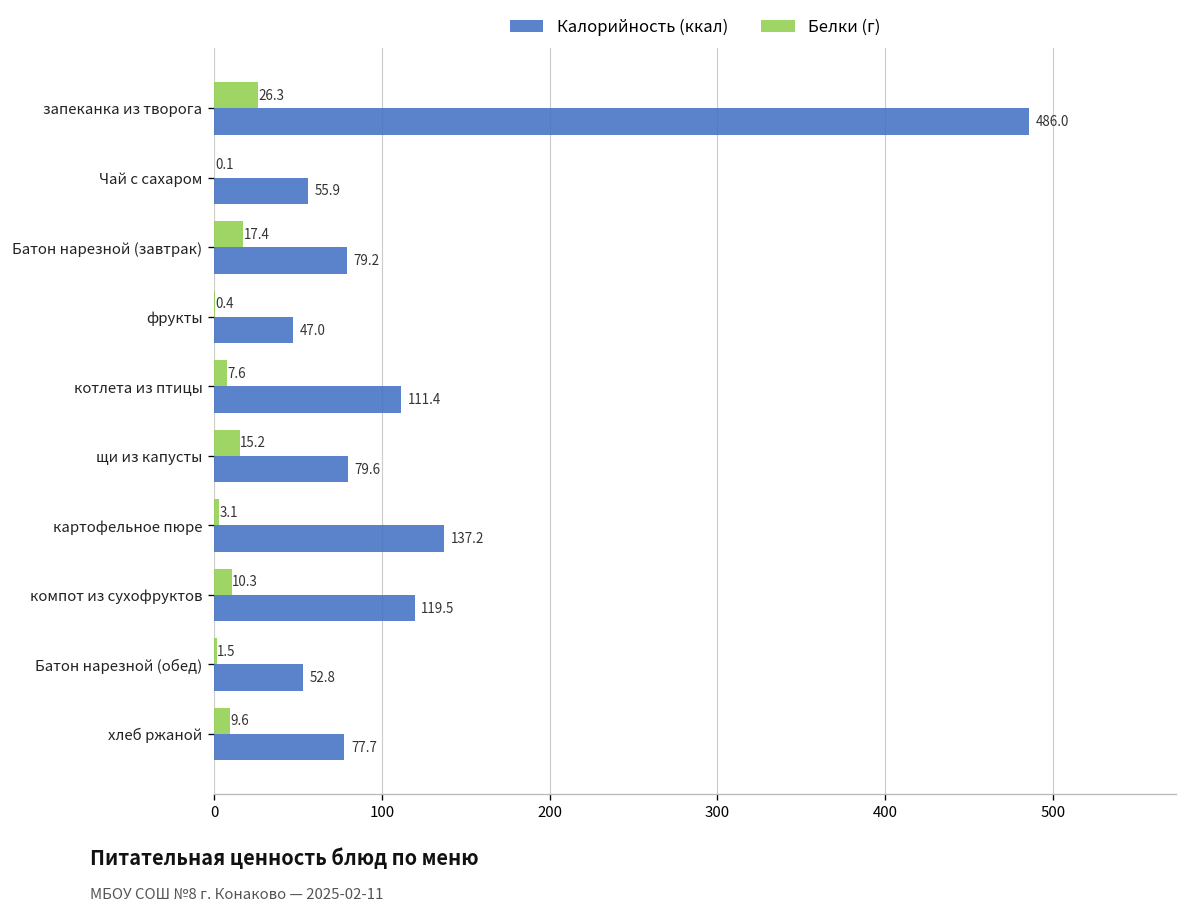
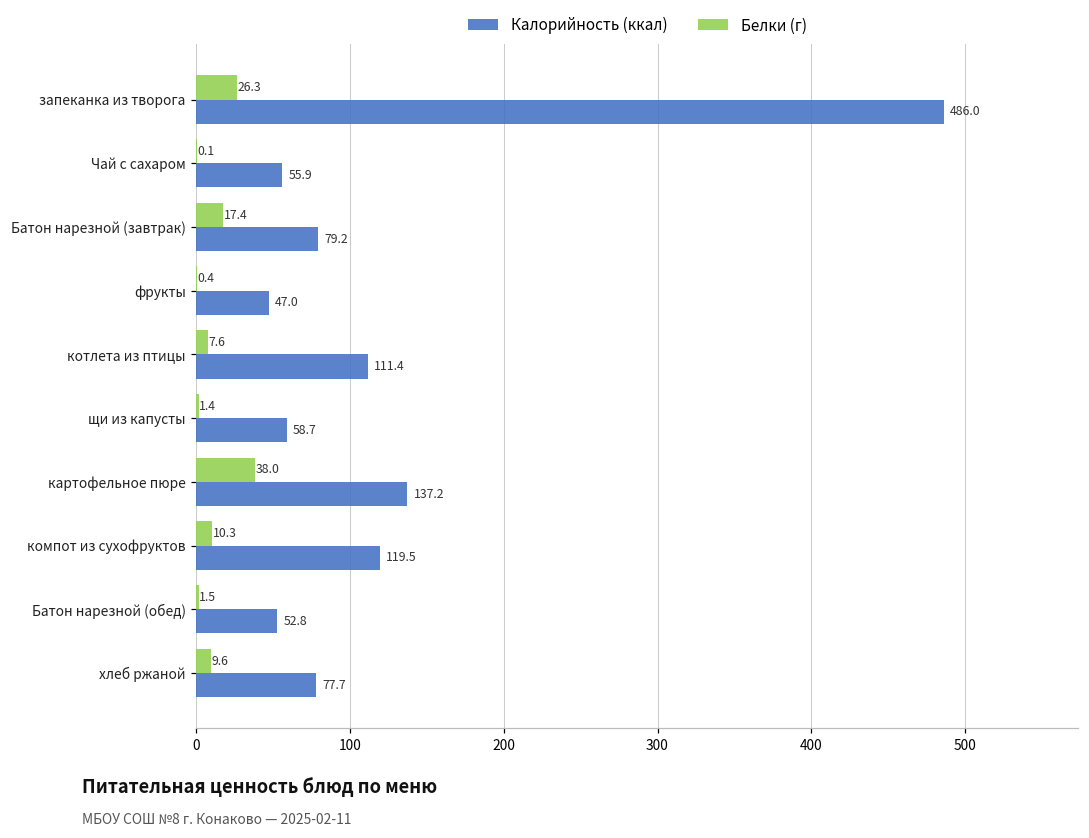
  {
    "Калорийность (ккал)": {
      "запеканка из творога": 486.0,
      "Чай с сахаром": 55.9,
      "Батон нарезной (завтрак)": 79.2,
      "фрукты": 47.0,
      "котлета из птицы": 111.4,
-     "щи из капусты": 79.6,
+     "щи из капусты": 58.7,
      "картофельное пюре": 137.2,
      "компот из сухофруктов": 119.5,
      "Батон нарезной (обед)": 52.8,
      "хлеб ржаной": 77.7
    },
    "Белки (г)": {
      "запеканка из творога": 26.3,
      "Чай с сахаром": 0.1,
      "Батон нарезной (завтрак)": 17.4,
      "фрукты": 0.4,
      "котлета из птицы": 7.6,
-     "щи из капусты": 15.2,
-     "картофельное пюре": 3.1,
+     "щи из капусты": 1.4,
+     "картофельное пюре": 38.0,
      "компот из сухофруктов": 10.3,
      "Батон нарезной (обед)": 1.5,
      "хлеб ржаной": 9.6
    }
  }
